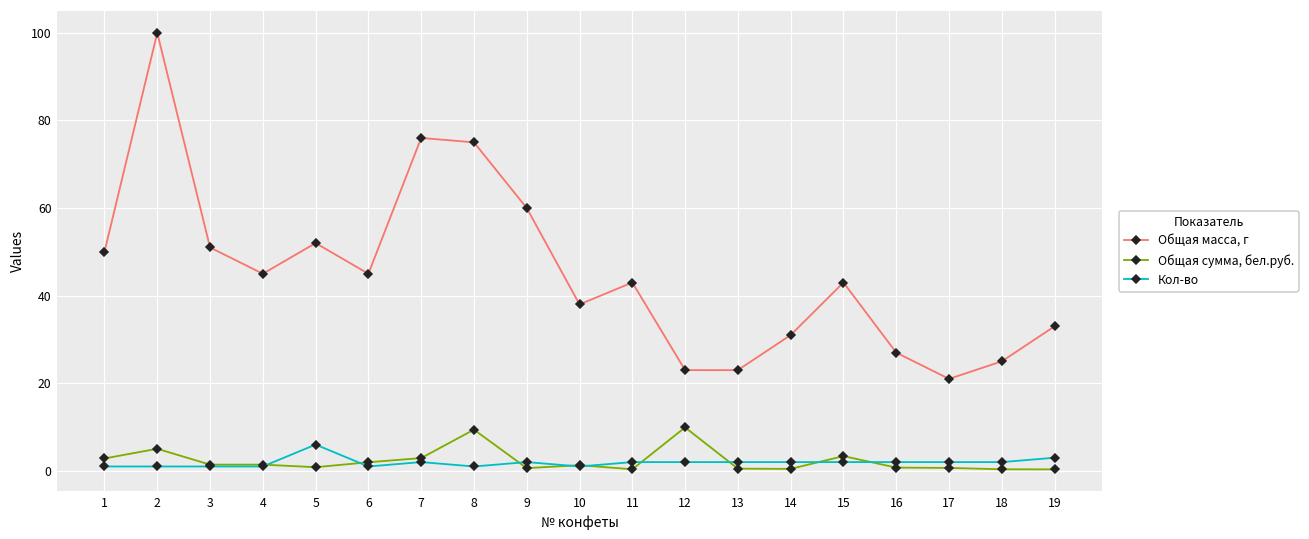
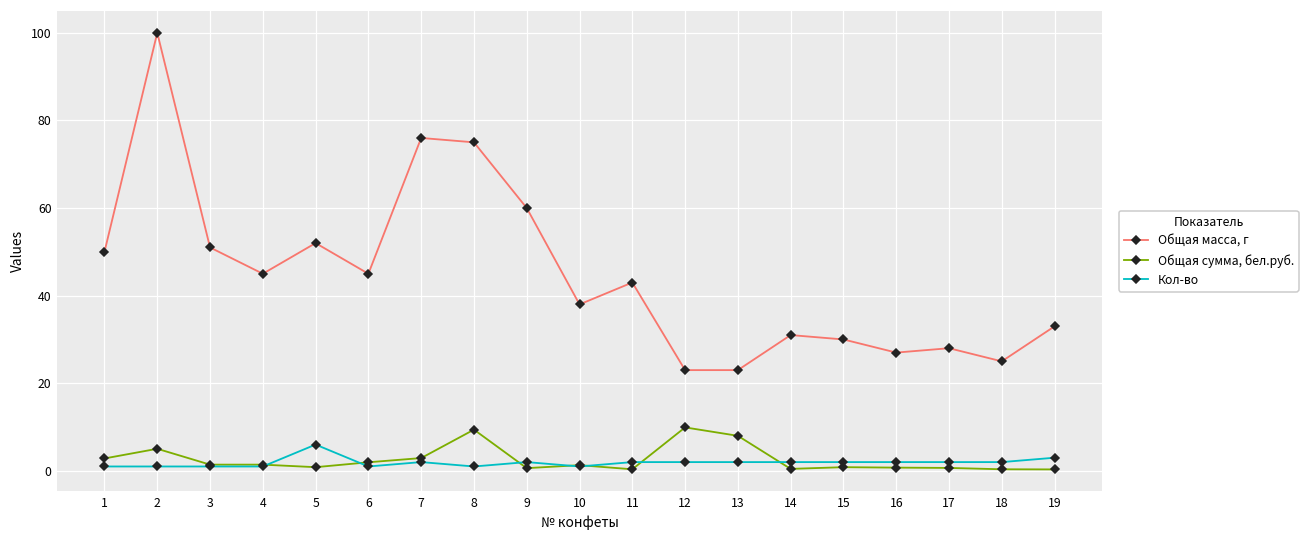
  {
    "Общая масса, г": {
      "1": 50,
      "2": 100,
      "3": 51,
      "4": 45,
      "5": 52,
      "6": 45,
      "7": 76,
      "8": 75,
      "9": 60,
      "10": 38,
      "11": 43,
      "12": 23,
      "13": 23,
      "14": 31,
-     "15": 43,
+     "15": 30,
      "16": 27,
-     "17": 21,
+     "17": 28,
      "18": 25,
      "19": 33
    },
    "Общая сумма, бел.руб.": {
      "1": 3,
      "2": 5,
      "5": 1,
      "6": 2,
      "7": 3,
      "8": 9,
      "9": 1,
      "11": 0,
      "12": 10,
-     "13": 1,
+     "13": 8,
      "14": 0,
-     "15": 3,
+     "15": 1,
      "16": 1,
      "17": 1,
      "18": 0,
      "19": 0
    },
    "Кол-во": {
      "1": 1,
      "2": 1,
      "5": 6,
      "6": 1,
      "7": 2,
      "8": 1,
      "9": 2,
      "11": 2,
      "12": 2,
      "13": 2,
      "14": 2,
      "15": 2,
      "16": 2,
      "17": 2,
      "18": 2,
      "19": 3
    }
  }
